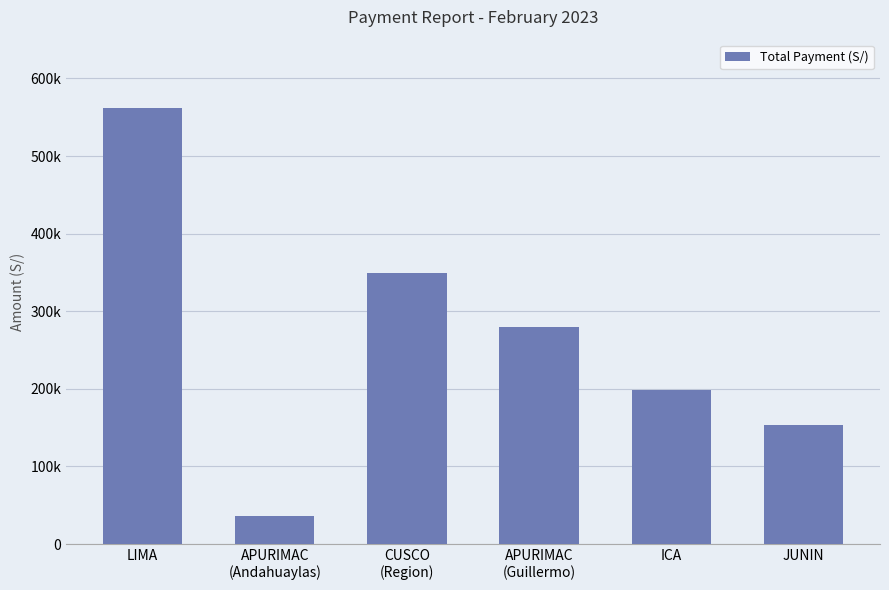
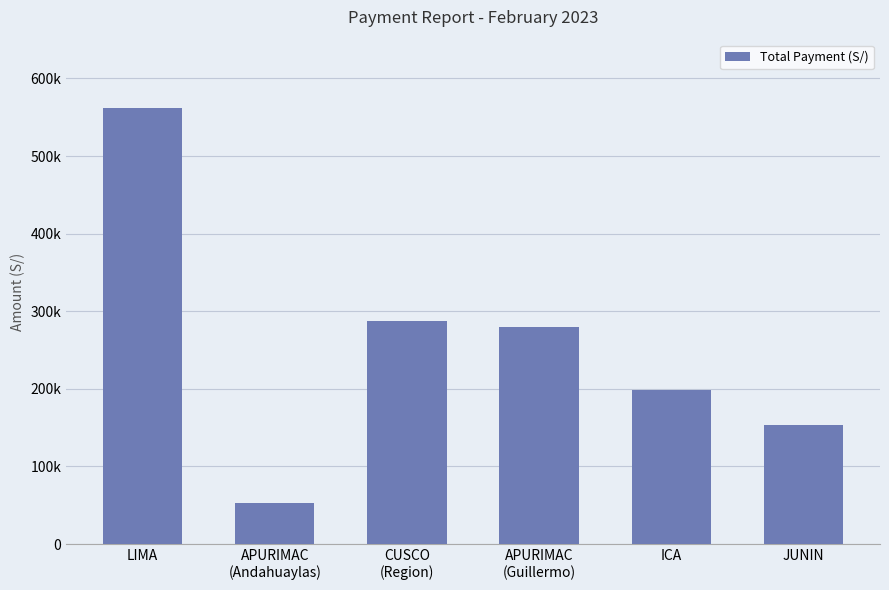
  {
    "LIMA": 560000,
-   "APURIMAC (Andahuaylas)": 40000,
-   "CUSCO (Region)": 350000,
+   "APURIMAC (Andahuaylas)": 50000,
+   "CUSCO (Region)": 290000,
    "APURIMAC (Guillermo)": 280000,
    "ICA": 200000,
    "JUNIN": 150000
  }
